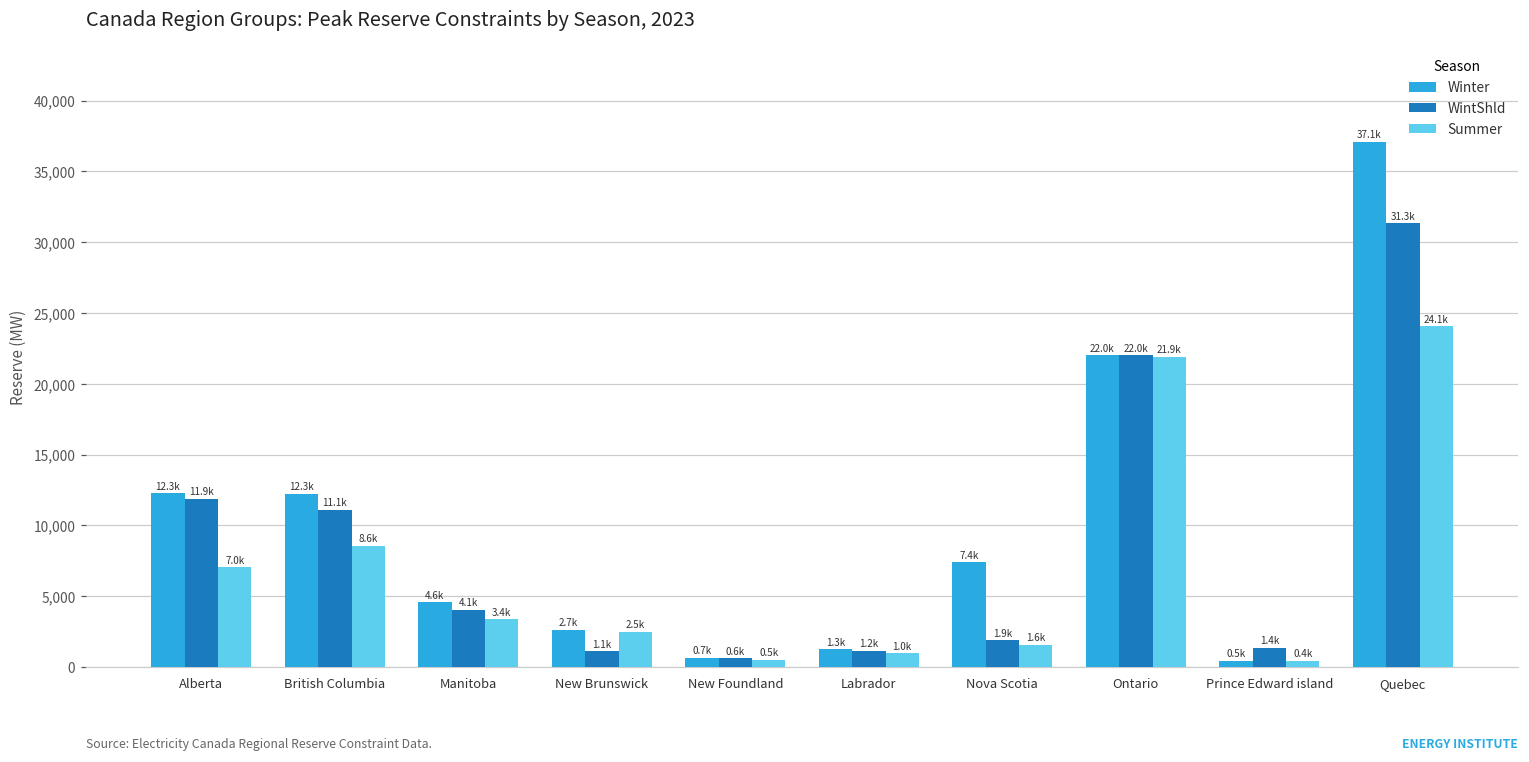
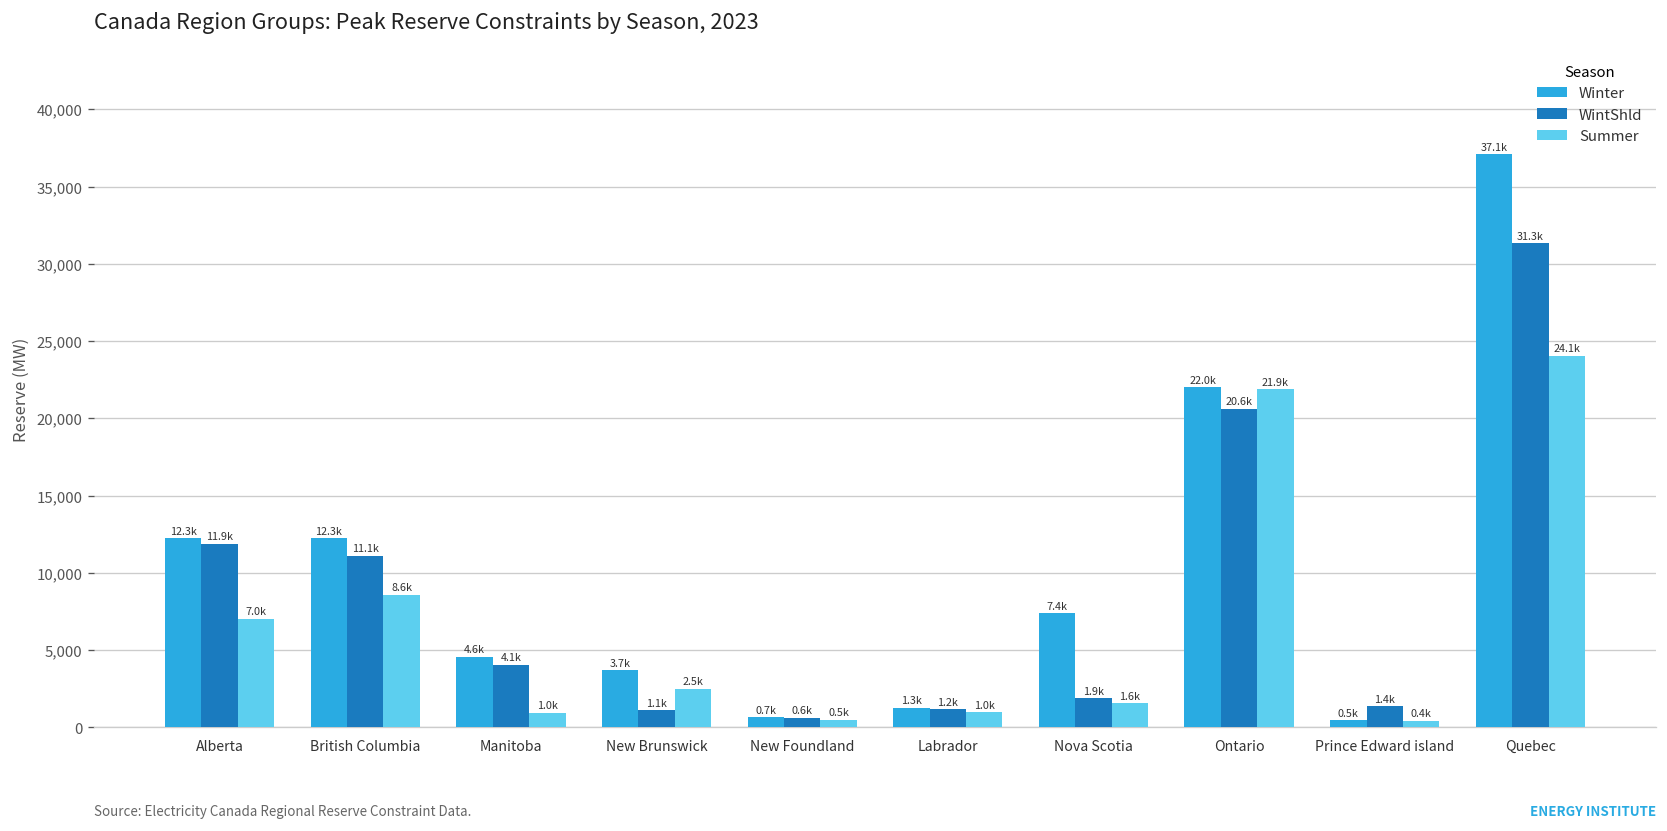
  {
    "Winter": {
      "Alberta": "12.3k",
      "British Columbia": "12.3k",
      "Manitoba": "4.6k",
-     "New Brunswick": "2.7k",
+     "New Brunswick": "3.7k",
      "New Foundland": "0.7k",
      "Labrador": "1.3k",
      "Nova Scotia": "7.4k",
      "Ontario": "22.0k",
      "Prince Edward island": "0.5k",
      "Quebec": "37.1k"
    },
    "WintShld": {
      "Alberta": "11.9k",
      "British Columbia": "11.1k",
      "Manitoba": "4.1k",
      "New Brunswick": "1.1k",
      "New Foundland": "0.6k",
      "Labrador": "1.2k",
      "Nova Scotia": "1.9k",
-     "Ontario": "22.0k",
+     "Ontario": "20.6k",
      "Prince Edward island": "1.4k",
      "Quebec": "31.3k"
    },
    "Summer": {
      "Alberta": "7.0k",
      "British Columbia": "8.6k",
-     "Manitoba": "3.4k",
+     "Manitoba": "1.0k",
      "New Brunswick": "2.5k",
      "New Foundland": "0.5k",
      "Labrador": "1.0k",
      "Nova Scotia": "1.6k",
      "Ontario": "21.9k",
      "Prince Edward island": "0.4k",
      "Quebec": "24.1k"
    }
  }
